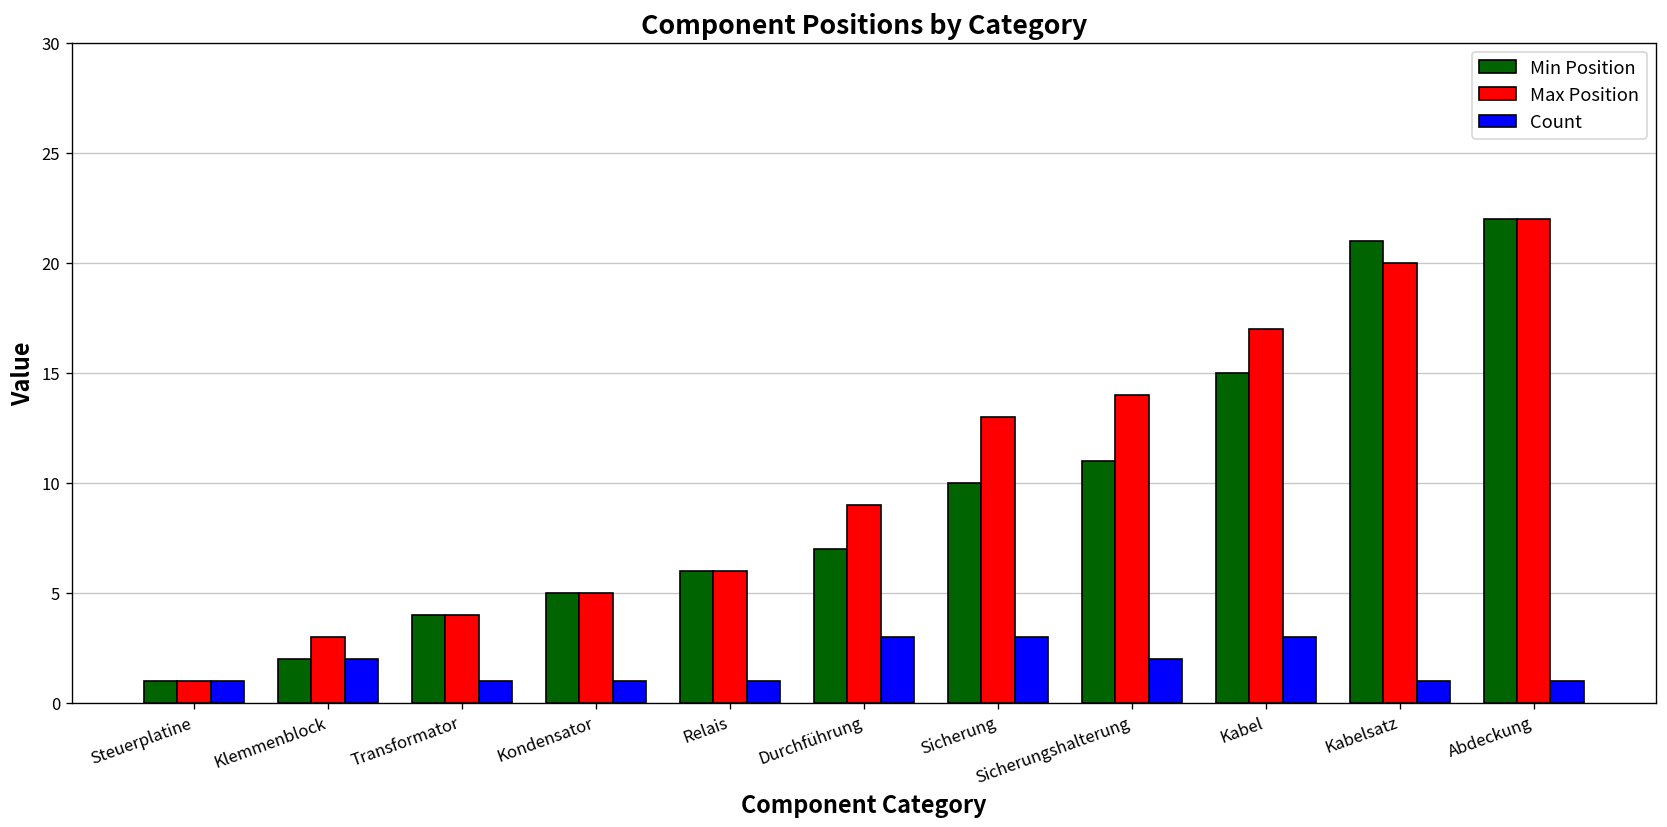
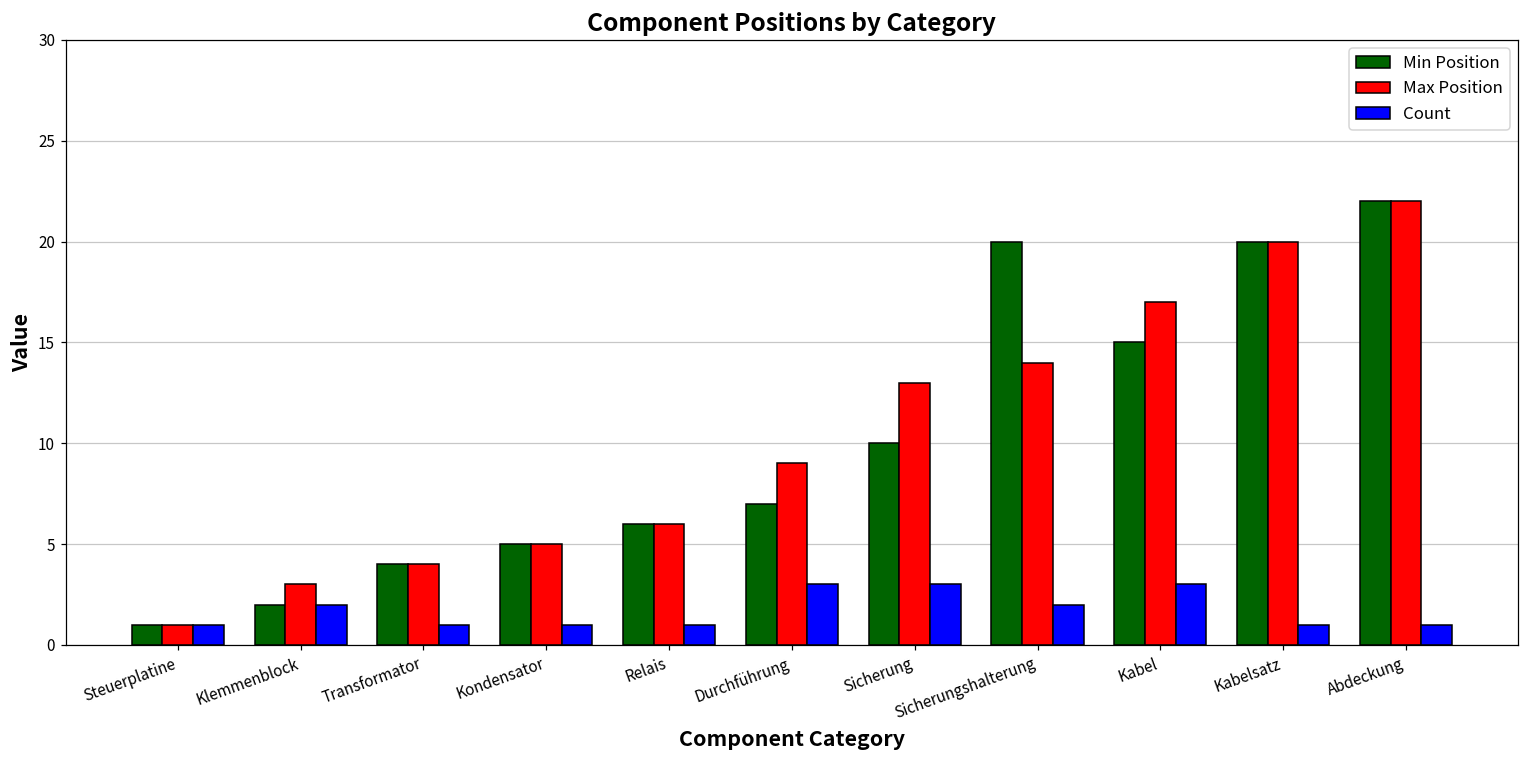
  {
    "Min Position": {
      "Steuerplatine": 1,
      "Klemmenblock": 2,
      "Transformator": 4,
      "Kondensator": 5,
      "Relais": 6,
      "Durchführung": 7,
      "Sicherung": 10,
-     "Sicherungshalterung": 11,
+     "Sicherungshalterung": 20,
      "Kabel": 15,
-     "Kabelsatz": 21,
+     "Kabelsatz": 20,
      "Abdeckung": 22
    },
    "Max Position": {
      "Steuerplatine": 1,
      "Klemmenblock": 3,
      "Transformator": 4,
      "Kondensator": 5,
      "Relais": 6,
      "Durchführung": 9,
      "Sicherung": 13,
      "Sicherungshalterung": 14,
      "Kabel": 17,
      "Kabelsatz": 20,
      "Abdeckung": 22
    },
    "Count": {
      "Steuerplatine": 1,
      "Klemmenblock": 2,
      "Transformator": 1,
      "Kondensator": 1,
      "Relais": 1,
      "Durchführung": 3,
      "Sicherung": 3,
      "Sicherungshalterung": 2,
      "Kabel": 3,
      "Kabelsatz": 1,
      "Abdeckung": 1
    }
  }
